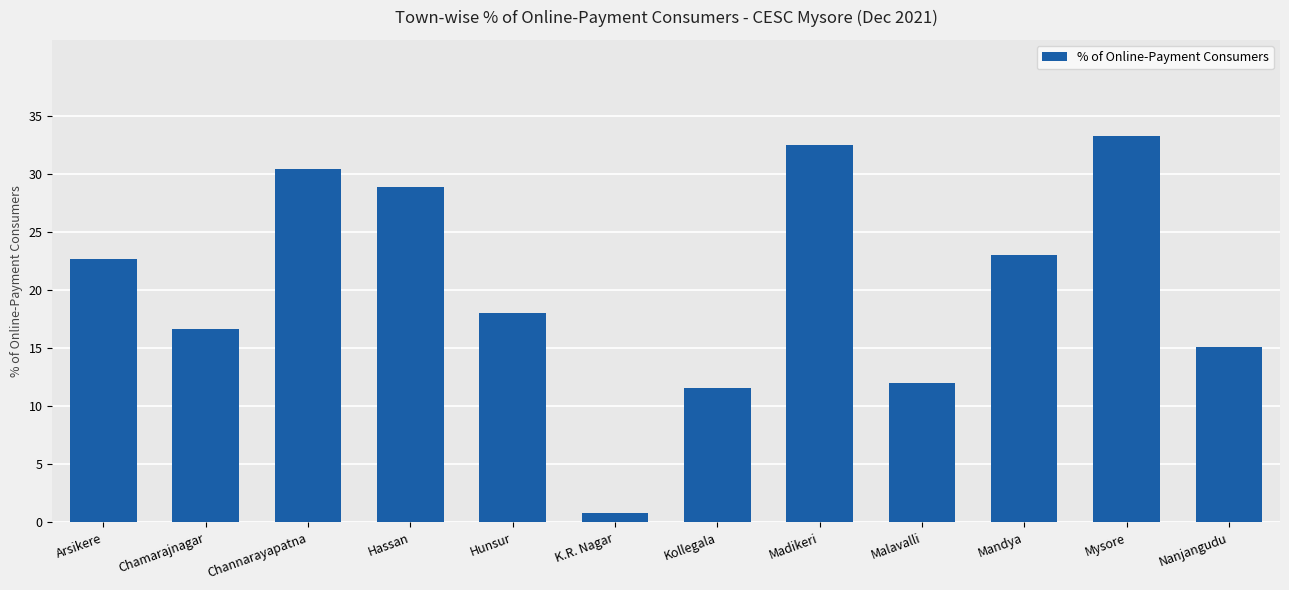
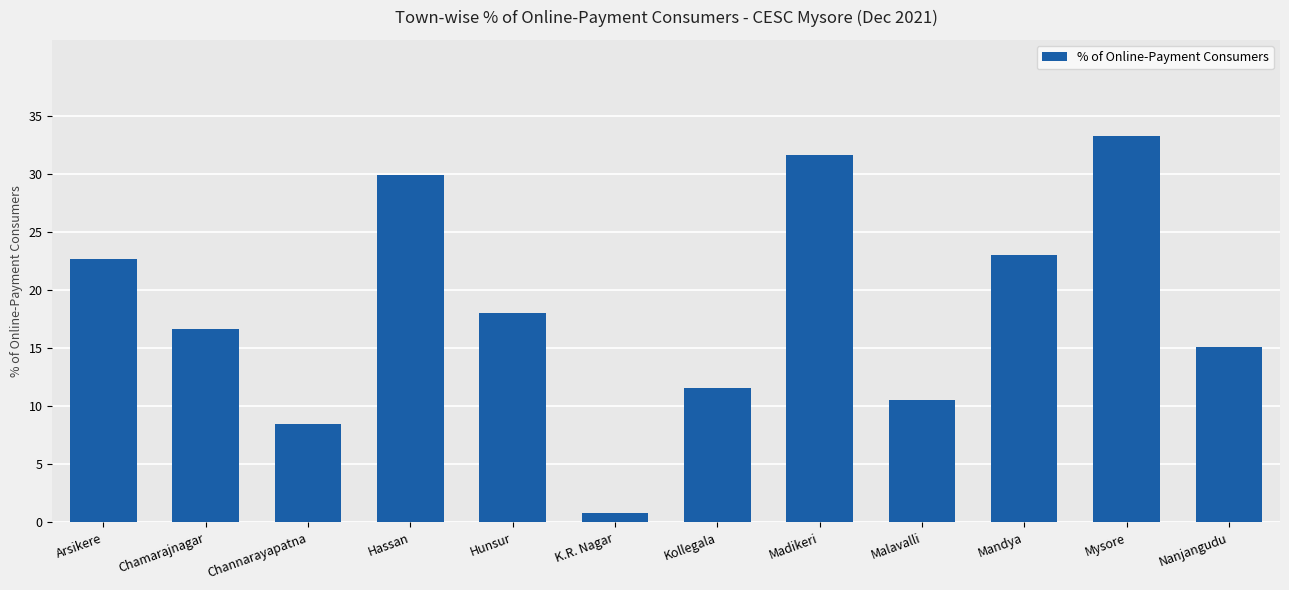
  {
    "Arsikere": 22.7,
    "Chamarajnagar": 16.7,
-   "Channarayapatna": 30.5,
-   "Hassan": 28.9,
+   "Channarayapatna": 8.5,
+   "Hassan": 30.0,
    "Hunsur": 18.0,
    "K.R. Nagar": 0.8,
    "Kollegala": 11.6,
-   "Madikeri": 32.5,
-   "Malavalli": 12.1,
+   "Madikeri": 31.7,
+   "Malavalli": 10.6,
    "Mandya": 23.1,
    "Mysore": 33.3,
    "Nanjangudu": 15.1
  }
